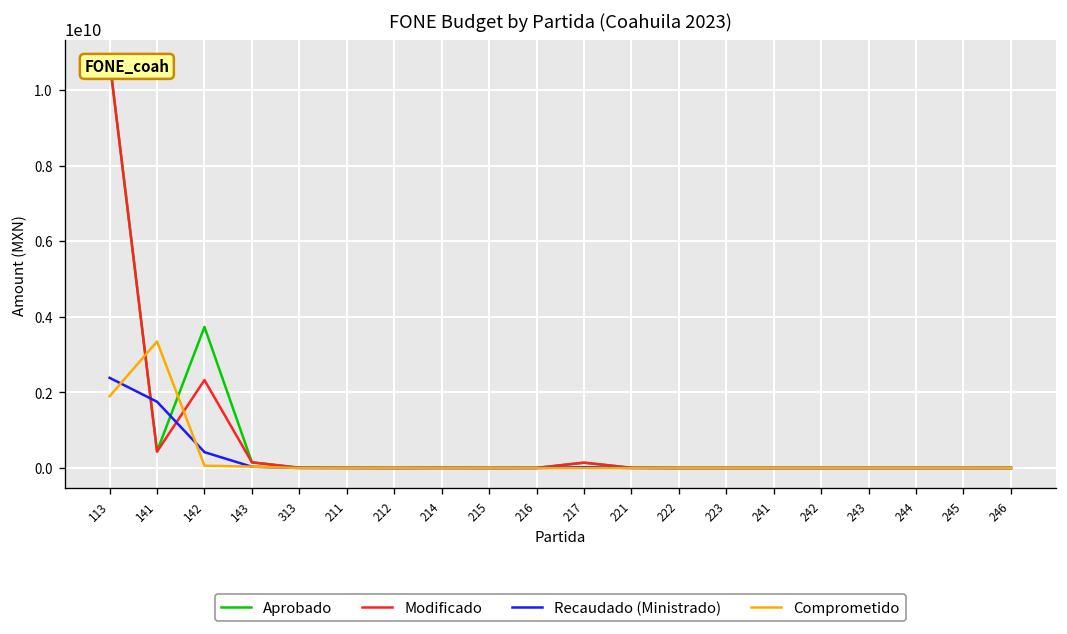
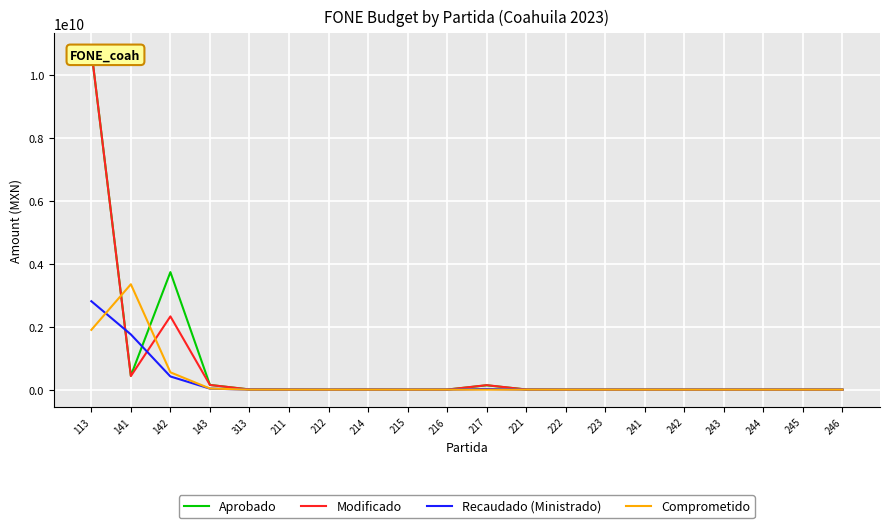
  {
    "Aprobado": {
      "142": 3700000000
    },
    "Modificado": {
      "142": 2300000000
    },
    "Recaudado (Ministrado)": {
-     "113": 2400000000,
+     "113": 2800000000,
      "141": 1800000000,
      "142": 400000000
    },
    "Comprometido": {
      "113": 1900000000,
      "141": 3300000000,
-     "142": 100000000
+     "142": 600000000
    }
  }
